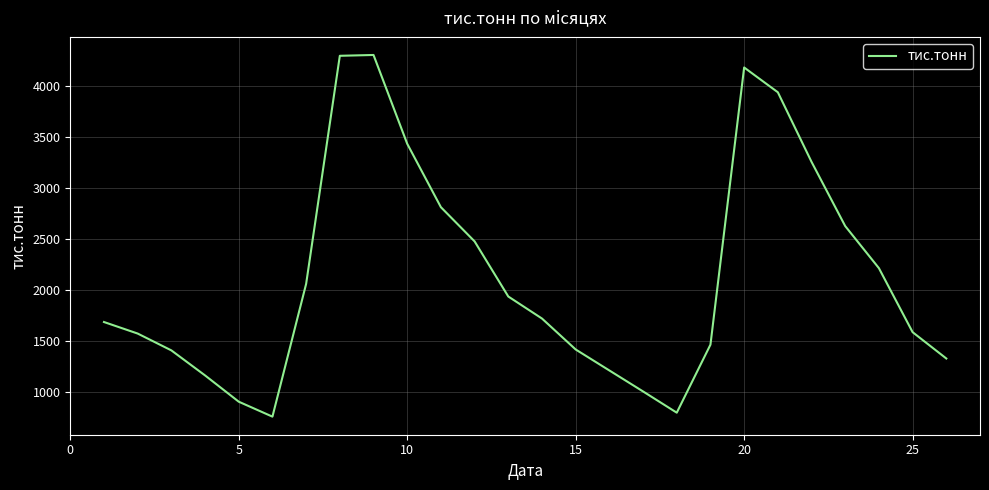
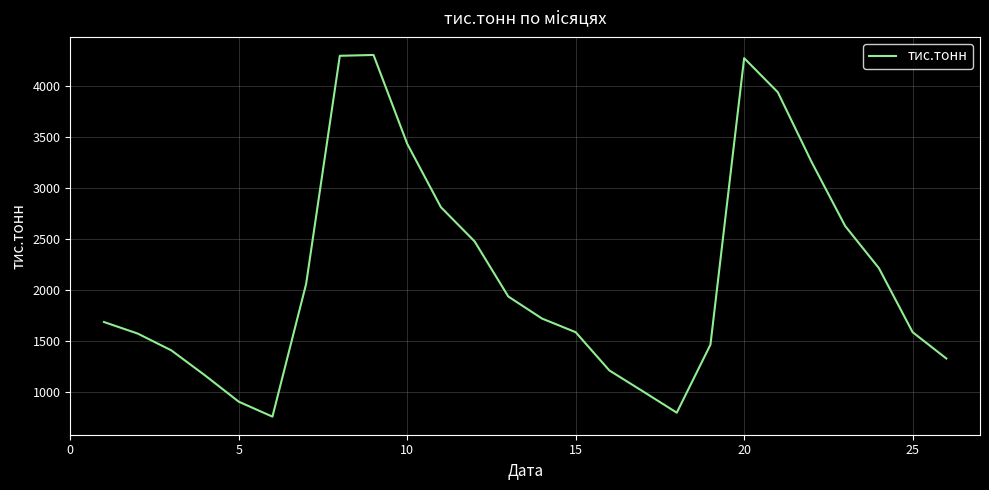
  {
    "5": 900,
    "10": 3430,
-   "15": 1410,
-   "20": 4180,
+   "15": 1580,
+   "20": 4270,
    "25": 1580
  }
